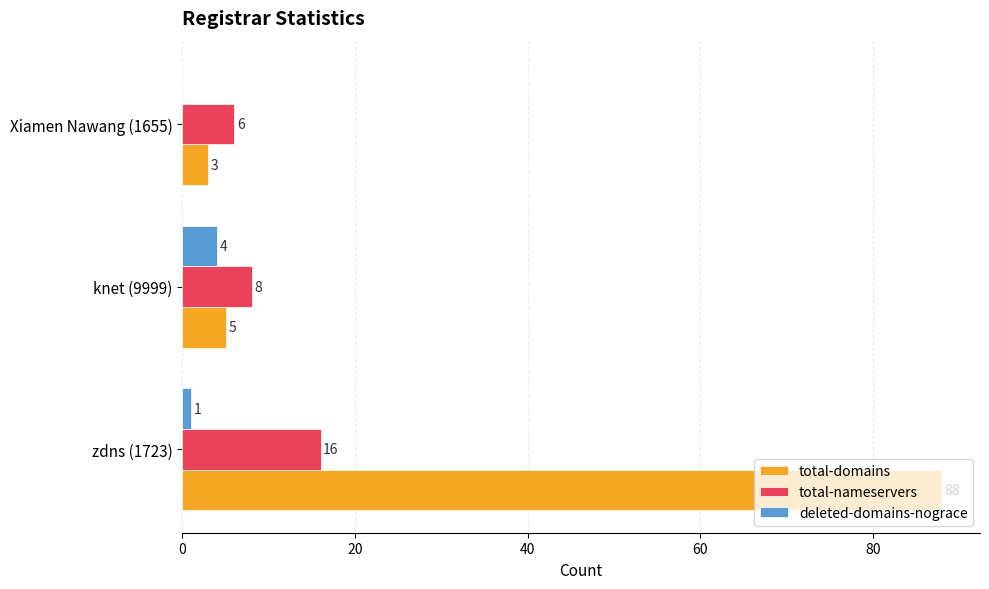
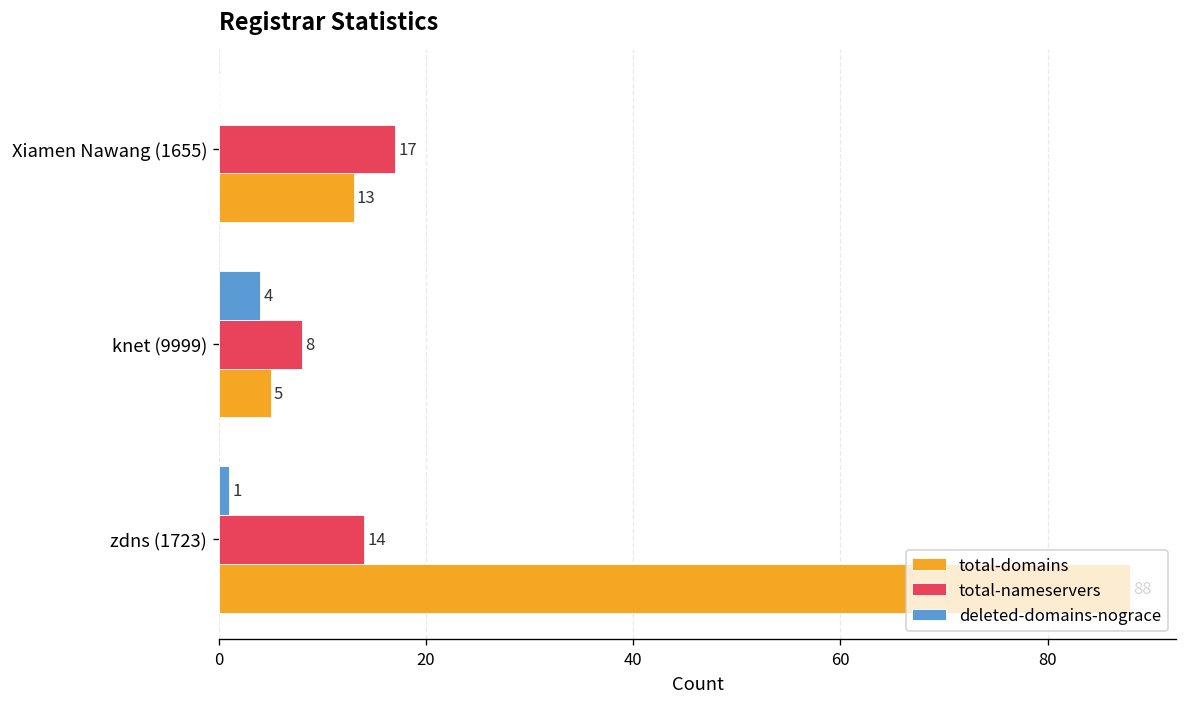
  {
    "total-domains": {
-     "Xiamen Nawang (1655)": 3,
+     "Xiamen Nawang (1655)": 13,
      "knet (9999)": 5
    },
    "total-nameservers": {
-     "Xiamen Nawang (1655)": 6,
+     "Xiamen Nawang (1655)": 17,
      "knet (9999)": 8,
-     "zdns (1723)": 16
+     "zdns (1723)": 14
    },
    "deleted-domains-nograce": {
      "knet (9999)": 4,
      "zdns (1723)": 1
    }
  }
